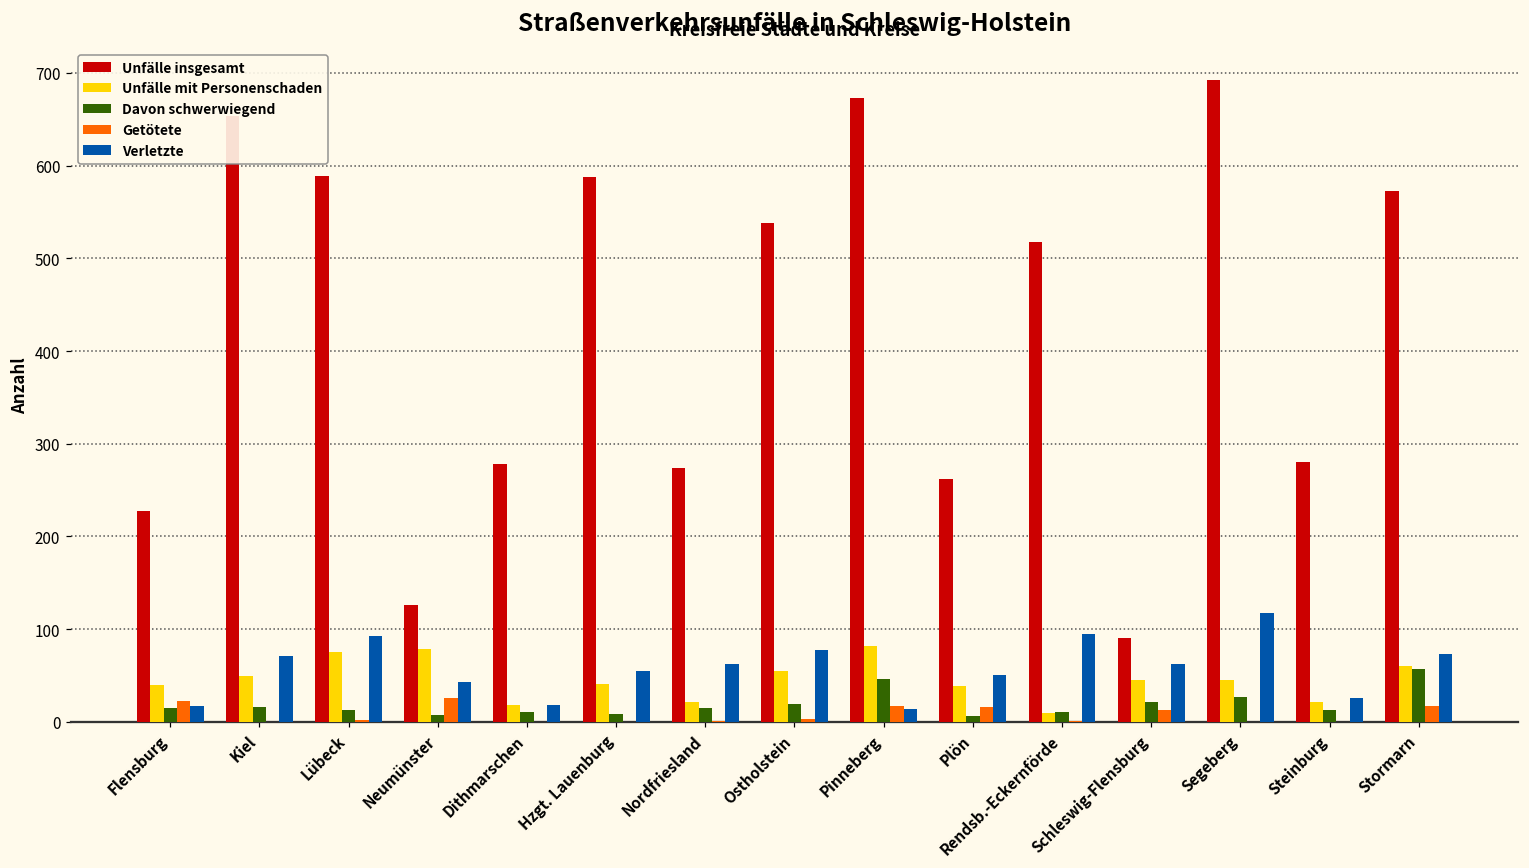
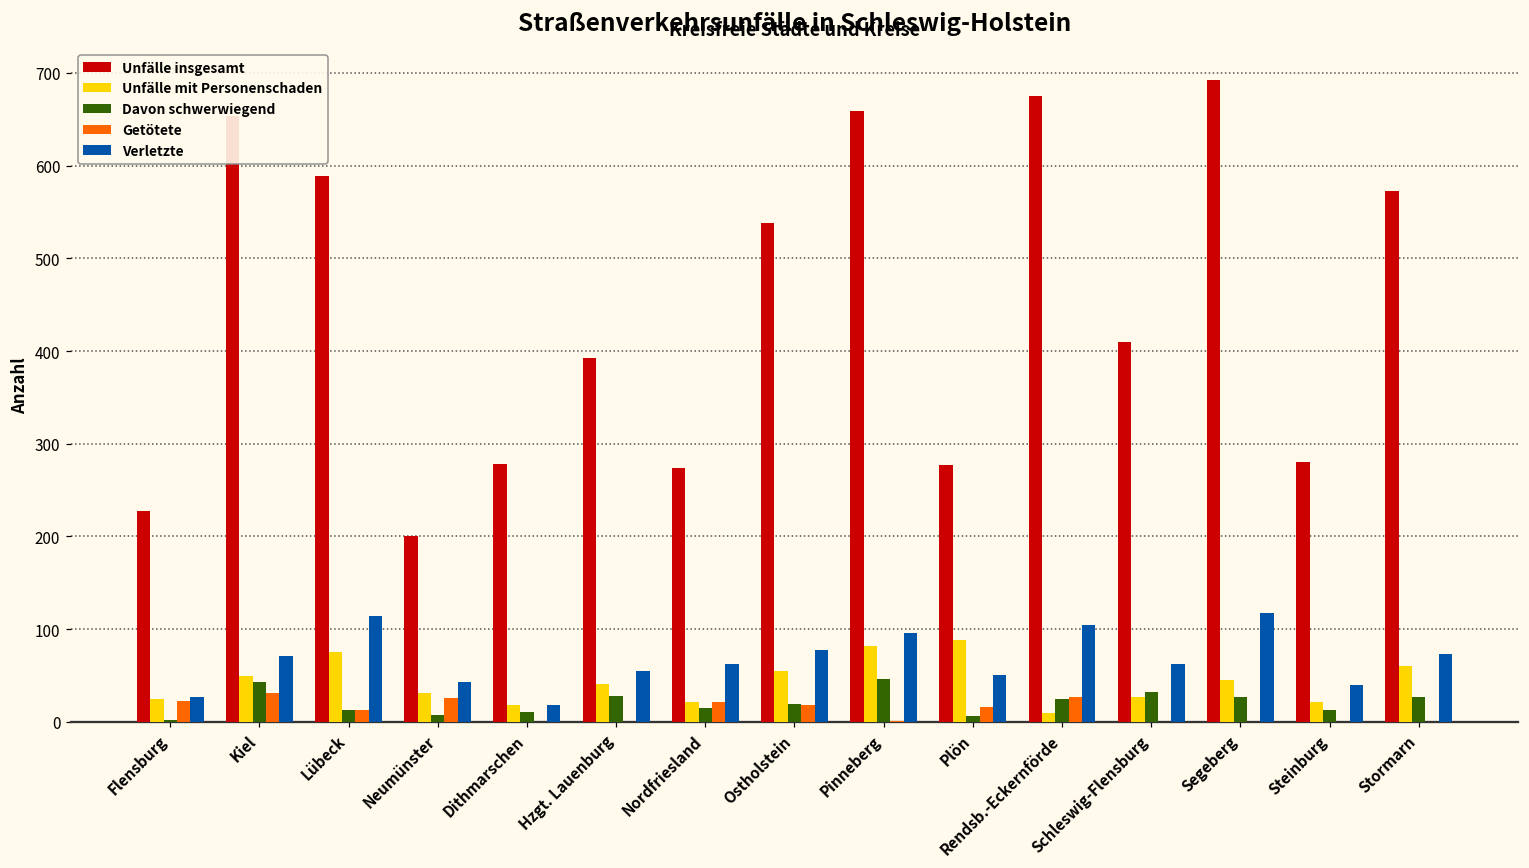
  {
    "Unfälle insgesamt": {
      "Flensburg": 230,
      "Lübeck": 590,
-     "Neumünster": 130,
+     "Neumünster": 200,
      "Dithmarschen": 280,
-     "Hzgt. Lauenburg": 590,
+     "Hzgt. Lauenburg": 390,
      "Nordfriesland": 270,
      "Ostholstein": 540,
-     "Pinneberg": 670,
-     "Plön": 260,
-     "Rendsb.-Eckernförde": 520,
-     "Schleswig-Flensburg": 90,
+     "Pinneberg": 660,
+     "Plön": 280,
+     "Rendsb.-Eckernförde": 680,
+     "Schleswig-Flensburg": 410,
      "Segeberg": 690,
      "Steinburg": 280,
      "Stormarn": 570
    },
    "Unfälle mit Personenschaden": {
-     "Flensburg": 40,
+     "Flensburg": 30,
      "Kiel": 50,
      "Lübeck": 80,
-     "Neumünster": 80,
+     "Neumünster": 30,
      "Dithmarschen": 20,
      "Hzgt. Lauenburg": 40,
      "Nordfriesland": 20,
      "Ostholstein": 60,
      "Pinneberg": 80,
-     "Plön": 40,
+     "Plön": 90,
      "Rendsb.-Eckernförde": 10,
-     "Schleswig-Flensburg": 50,
+     "Schleswig-Flensburg": 30,
      "Segeberg": 50,
      "Steinburg": 20,
      "Stormarn": 60
    },
    "Davon schwerwiegend": {
-     "Flensburg": 20,
-     "Kiel": 20,
+     "Flensburg": 0,
+     "Kiel": 40,
      "Lübeck": 10,
      "Neumünster": 10,
      "Dithmarschen": 10,
-     "Hzgt. Lauenburg": 10,
+     "Hzgt. Lauenburg": 30,
      "Nordfriesland": 20,
      "Ostholstein": 20,
      "Pinneberg": 50,
      "Plön": 10,
-     "Rendsb.-Eckernförde": 10,
-     "Schleswig-Flensburg": 20,
+     "Rendsb.-Eckernförde": 30,
+     "Schleswig-Flensburg": 30,
      "Segeberg": 30,
      "Steinburg": 10,
-     "Stormarn": 60
+     "Stormarn": 30
    },
    "Getötete": {
      "Flensburg": 20,
-     "Kiel": 0,
-     "Lübeck": 0,
+     "Kiel": 30,
+     "Lübeck": 10,
      "Neumünster": 30,
      "Dithmarschen": 0,
      "Hzgt. Lauenburg": 0,
-     "Nordfriesland": 0,
-     "Ostholstein": 0,
-     "Pinneberg": 20,
+     "Nordfriesland": 20,
+     "Ostholstein": 20,
+     "Pinneberg": 0,
      "Plön": 20,
-     "Rendsb.-Eckernförde": 0,
-     "Schleswig-Flensburg": 10,
+     "Rendsb.-Eckernförde": 30,
+     "Schleswig-Flensburg": 0,
      "Segeberg": 0,
      "Steinburg": 0,
-     "Stormarn": 20
+     "Stormarn": 0
    },
    "Verletzte": {
-     "Flensburg": 20,
+     "Flensburg": 30,
      "Kiel": 70,
-     "Lübeck": 90,
+     "Lübeck": 110,
      "Neumünster": 40,
      "Dithmarschen": 20,
      "Hzgt. Lauenburg": 60,
      "Nordfriesland": 60,
      "Ostholstein": 80,
-     "Pinneberg": 10,
+     "Pinneberg": 100,
      "Plön": 50,
-     "Rendsb.-Eckernförde": 100,
+     "Rendsb.-Eckernförde": 110,
      "Schleswig-Flensburg": 60,
      "Segeberg": 120,
-     "Steinburg": 30,
+     "Steinburg": 40,
      "Stormarn": 70
    }
  }
